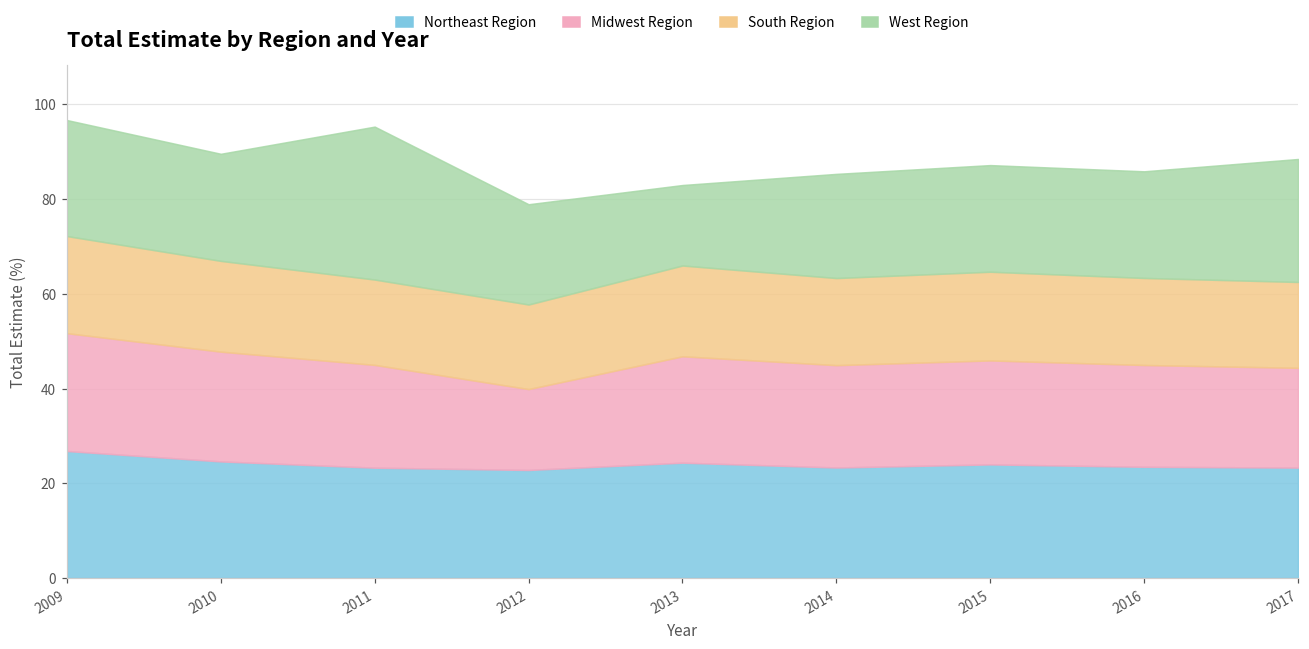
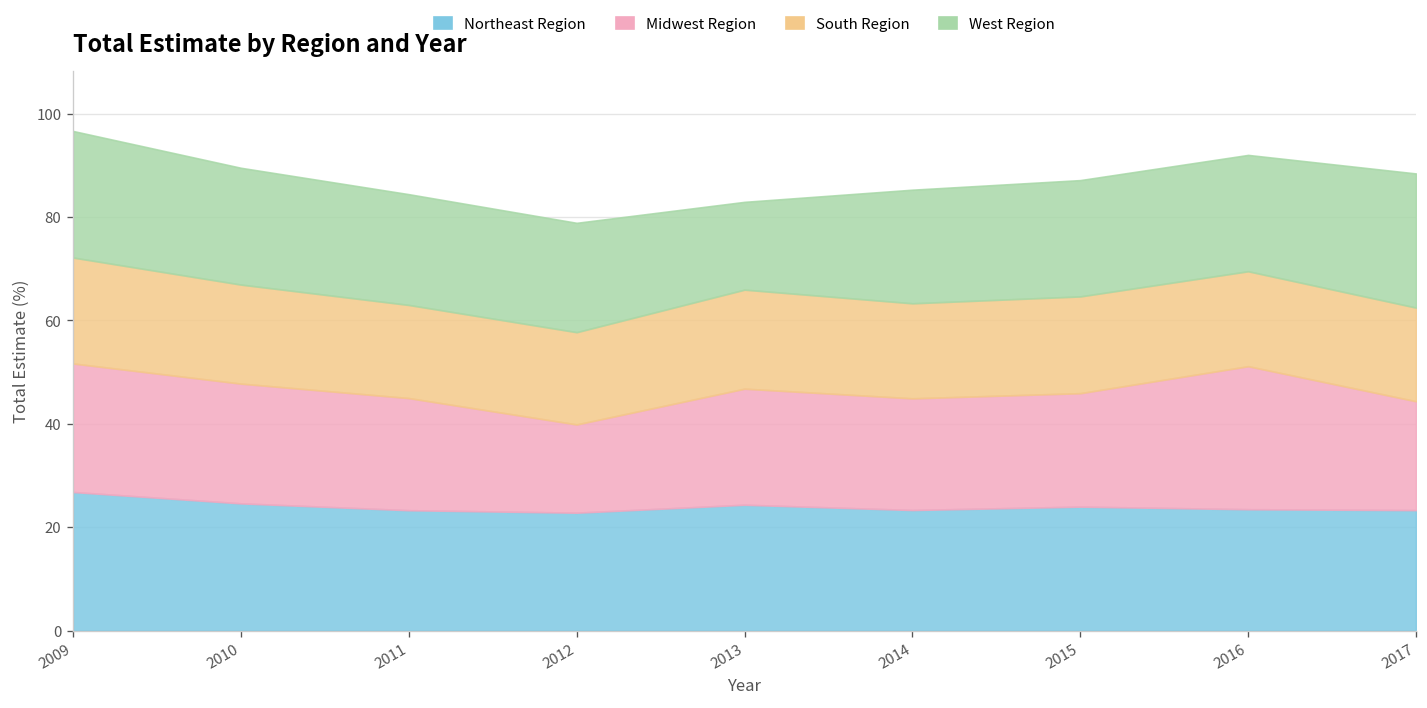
  {
    "Northeast Region": {
      "2009": 27,
      "2010": 25,
      "2011": 23,
      "2012": 23,
      "2013": 24,
      "2014": 23,
      "2015": 24,
      "2016": 23,
      "2017": 23
    },
    "Midwest Region": {
      "2009": 25,
      "2010": 23,
      "2011": 22,
      "2012": 17,
      "2013": 22,
      "2014": 22,
      "2015": 22,
-     "2016": 21,
+     "2016": 28,
      "2017": 21
    },
    "South Region": {
      "2009": 21,
      "2010": 19,
      "2011": 18,
      "2012": 18,
      "2013": 19,
      "2014": 18,
      "2015": 19,
      "2016": 18,
      "2017": 18
    },
    "West Region": {
      "2009": 24,
      "2010": 23,
-     "2011": 32,
+     "2011": 21,
      "2012": 21,
      "2013": 17,
      "2014": 22,
      "2015": 23,
      "2016": 23,
      "2017": 26
    }
  }
